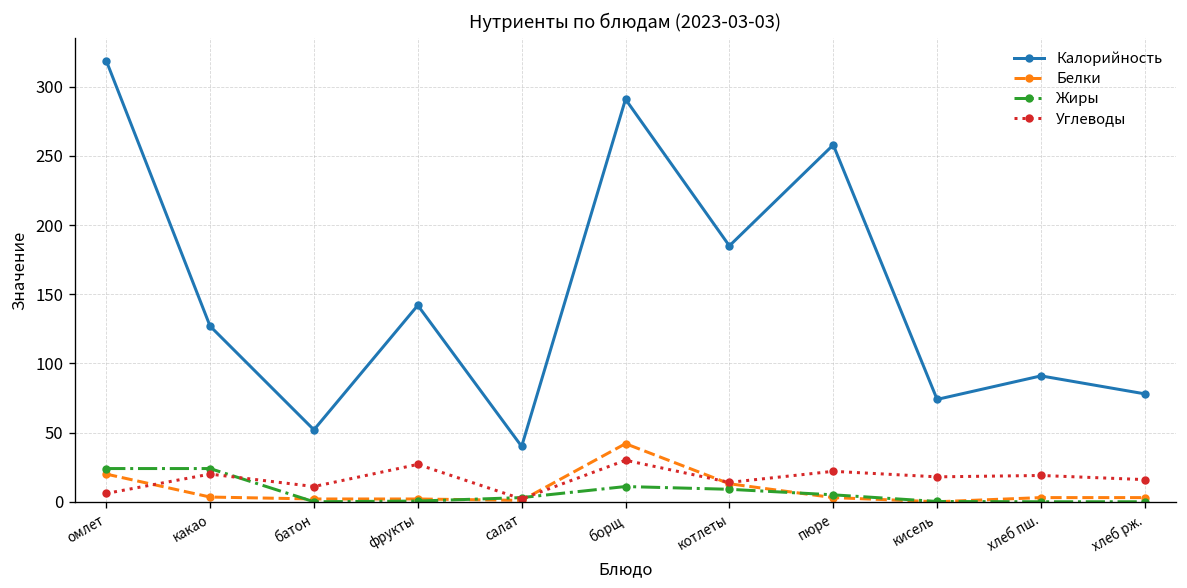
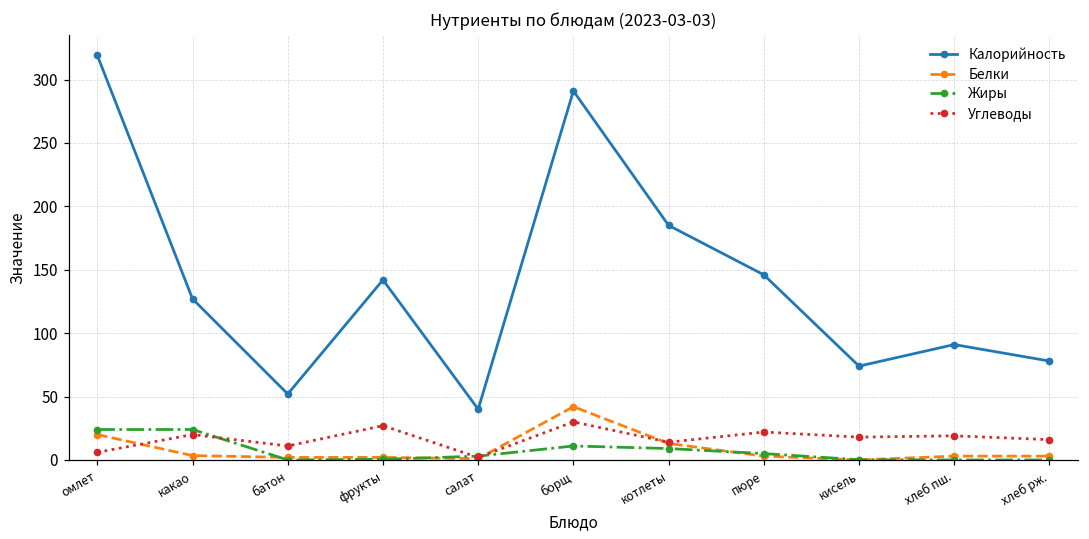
  {
    "Калорийность": {
      "омлет": 319,
      "какао": 127,
      "батон": 52,
      "фрукты": 142,
      "салат": 40,
      "борщ": 291,
      "котлеты": 185,
-     "пюре": 258,
+     "пюре": 146,
      "кисель": 74,
      "хлеб пш.": 91,
      "хлеб рж.": 78
    },
    "Белки": {
      "омлет": 20,
      "какао": 3,
      "борщ": 42,
      "хлеб пш.": 3,
      "хлеб рж.": 3
    },
    "Жиры": {
      "омлет": 24,
      "какао": 24,
      "борщ": 11,
      "котлеты": 9,
      "хлеб пш.": 0,
      "хлеб рж.": 0
    },
    "Углеводы": {
      "омлет": 6,
      "какао": 20,
      "батон": 11,
      "фрукты": 27,
      "борщ": 30,
      "пюре": 22,
      "кисель": 18,
      "хлеб пш.": 19,
      "хлеб рж.": 16
    }
  }
